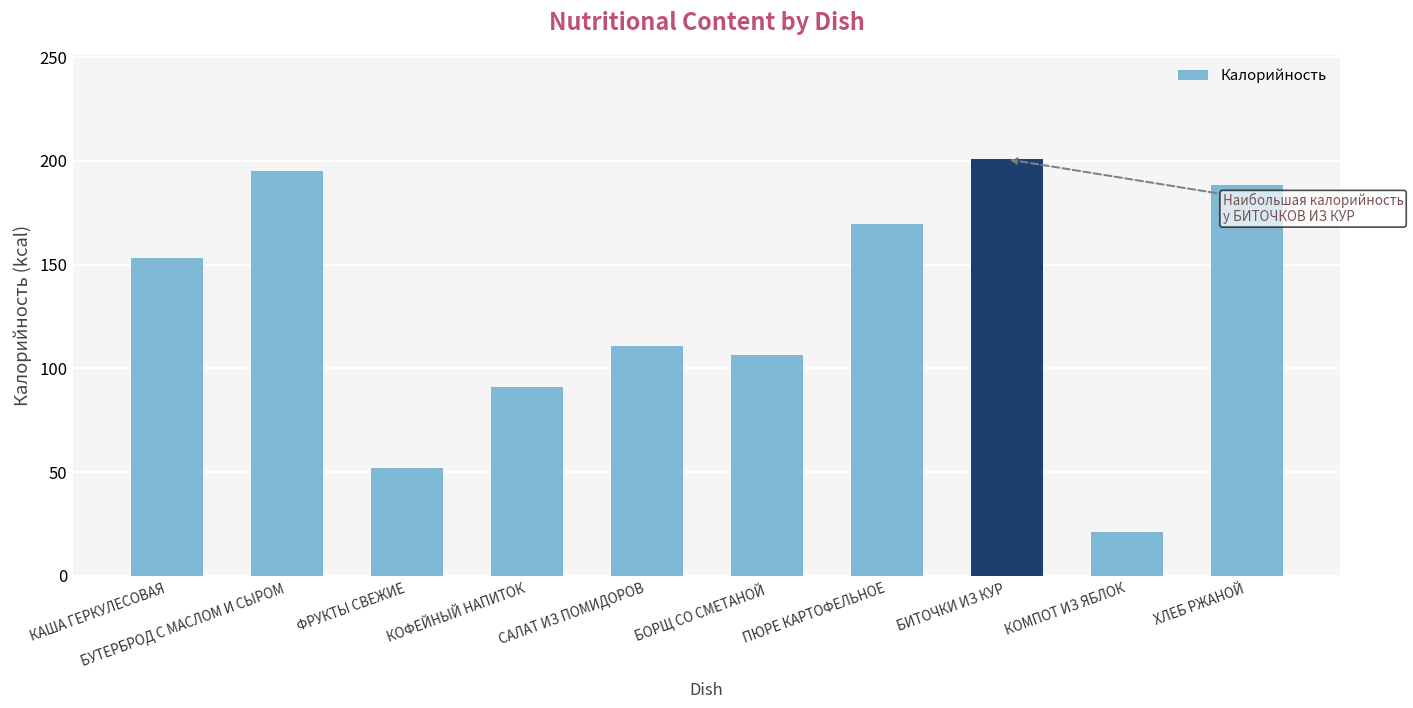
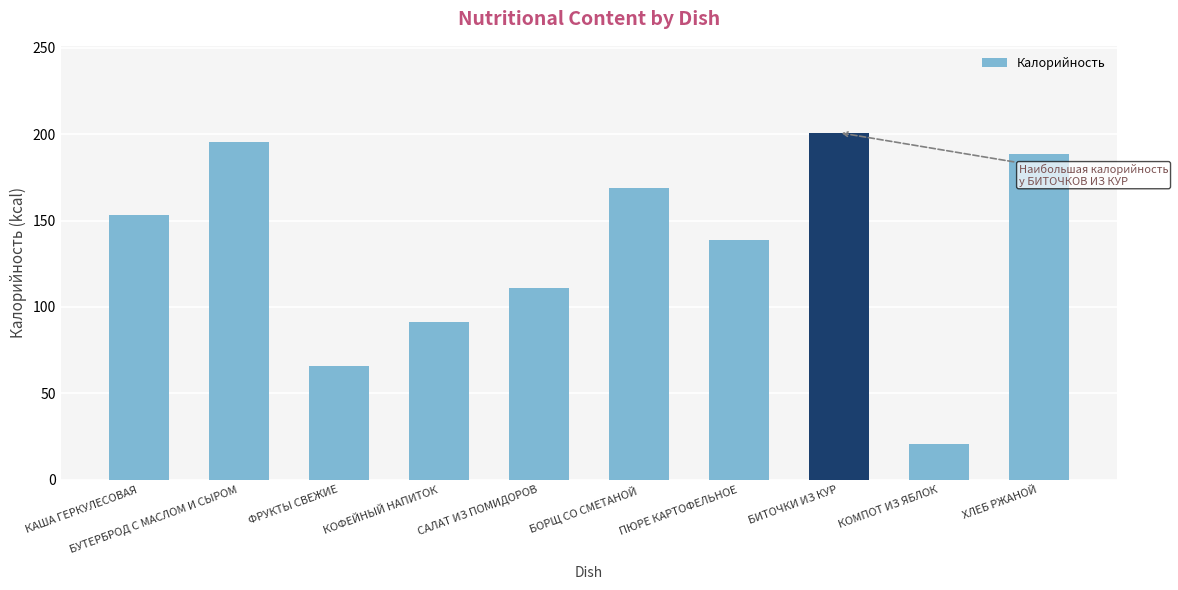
  {
    "КАША ГЕРКУЛЕСОВАЯ": 153,
    "БУТЕРБРОД С МАСЛОМ И СЫРОМ": 195,
-   "ФРУКТЫ СВЕЖИЕ": 52,
+   "ФРУКТЫ СВЕЖИЕ": 66,
    "КОФЕЙНЫЙ НАПИТОК": 91,
    "САЛАТ ИЗ ПОМИДОРОВ": 111,
-   "БОРЩ СО СМЕТАНОЙ": 106,
-   "ПЮРЕ КАРТОФЕЛЬНОЕ": 170,
+   "БОРЩ СО СМЕТАНОЙ": 169,
+   "ПЮРЕ КАРТОФЕЛЬНОЕ": 139,
    "БИТОЧКИ ИЗ КУР": 201,
    "КОМПОТ ИЗ ЯБЛОК": 21,
    "ХЛЕБ РЖАНОЙ": 189
  }
